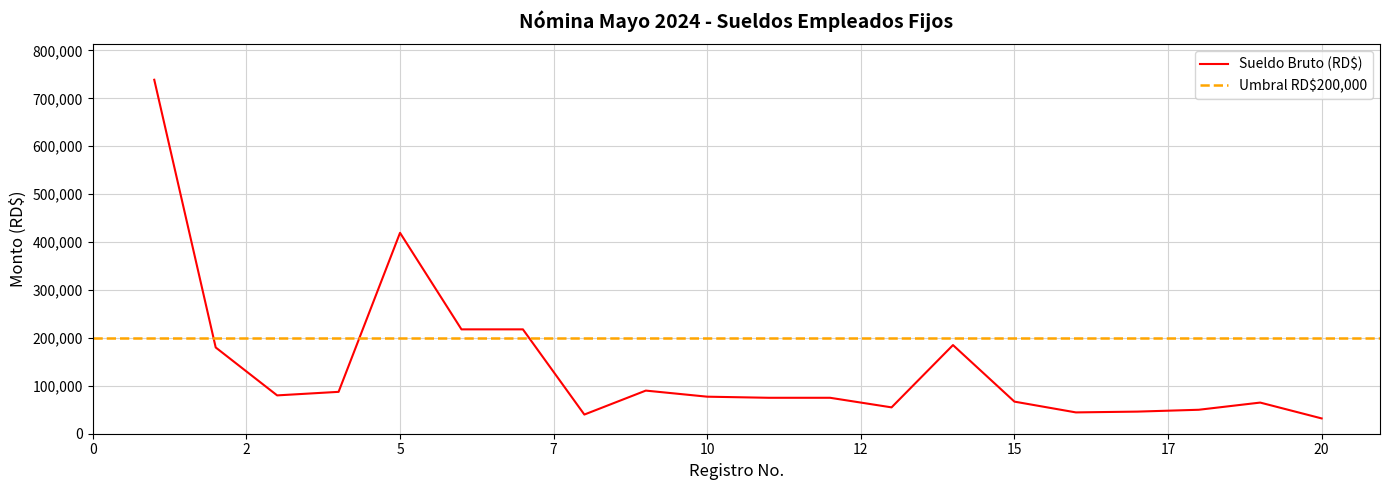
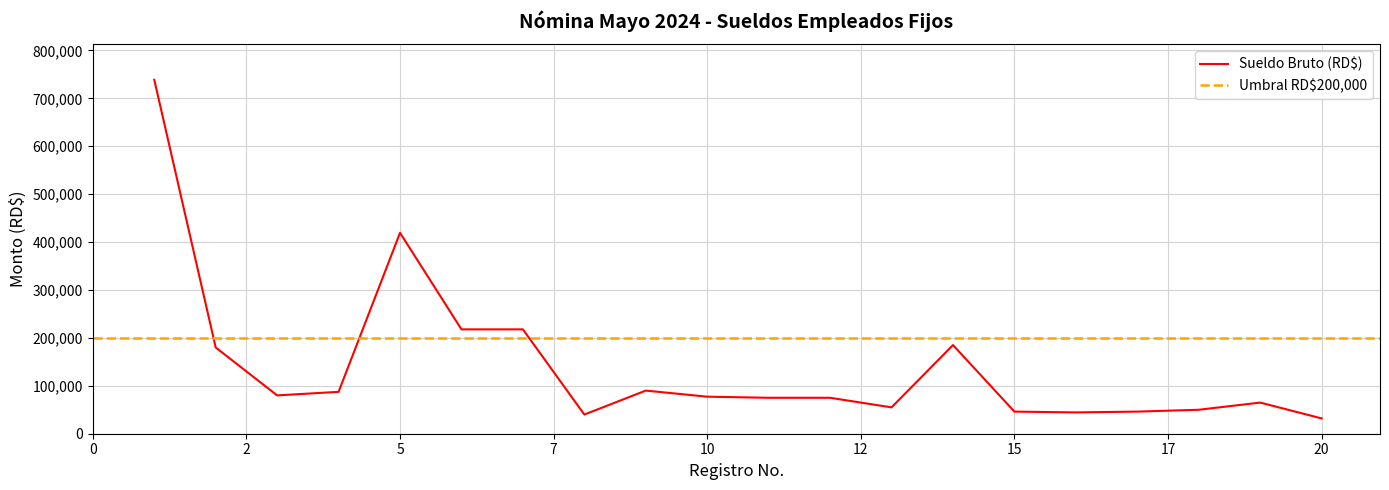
  {
    "5": "420,000",
    "10": "80,000",
-   "15": "70,000",
+   "15": "50,000",
    "20": "30,000"
  }
